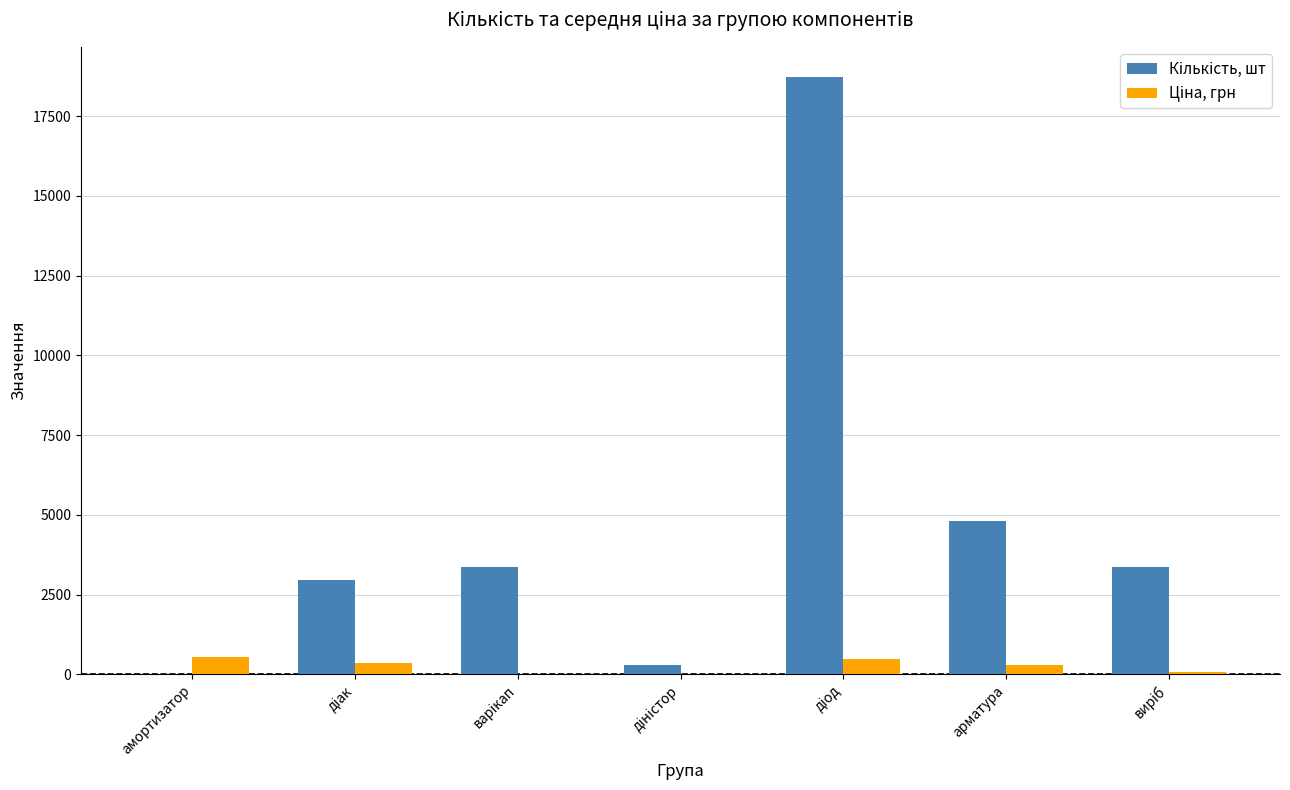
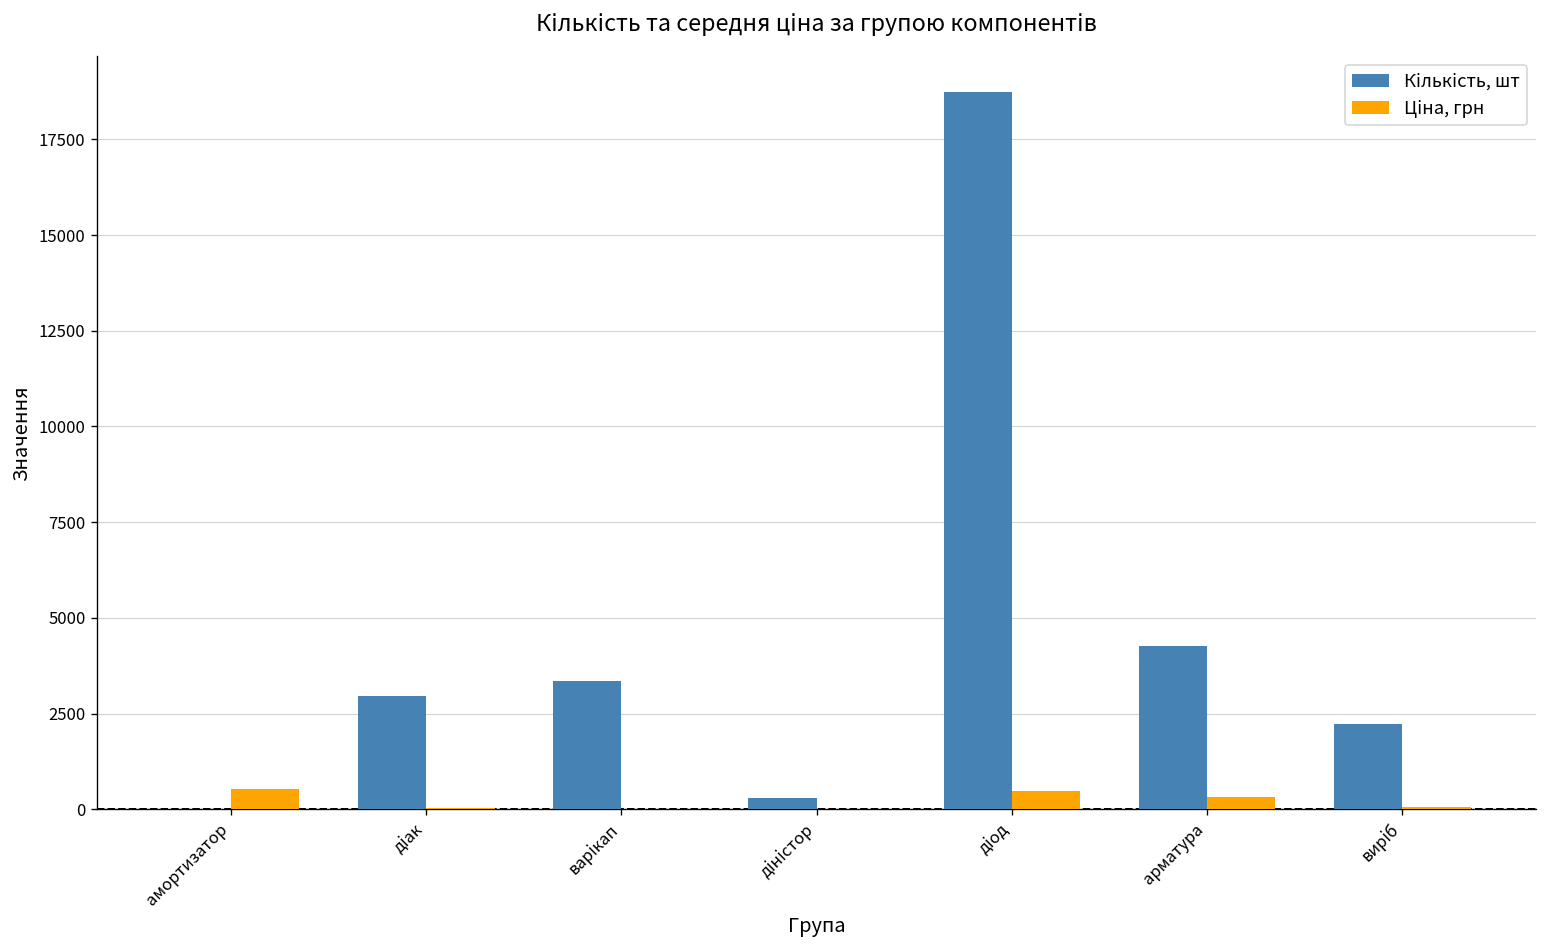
  {
    "Кількість, шт": {
      "діак": 3000,
      "варікап": 3400,
      "діністор": 300,
      "діод": 18700,
-     "арматура": 4800,
-     "виріб": 3400
+     "арматура": 4300,
+     "виріб": 2200
    },
    "Ціна, грн": {
      "амортизатор": 500,
-     "діак": 400,
+     "діак": 0,
      "діод": 500,
      "арматура": 300
    }
  }
